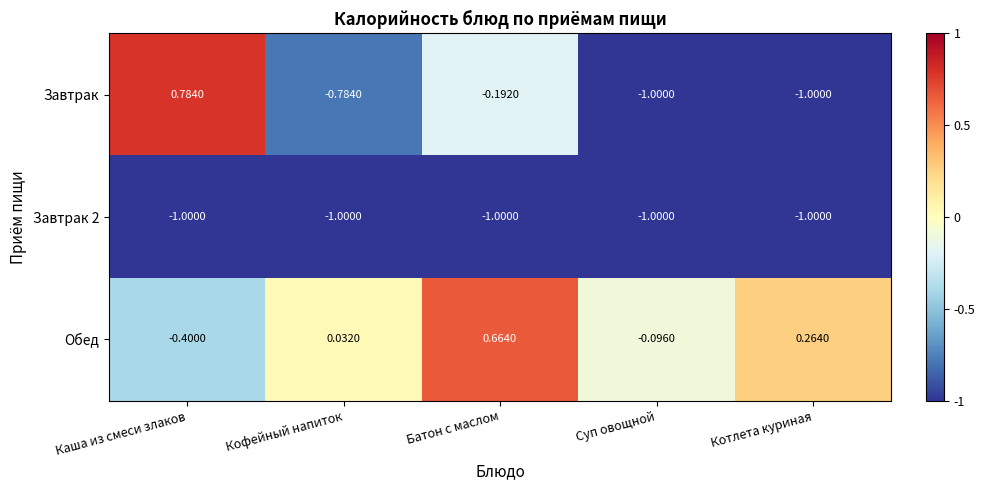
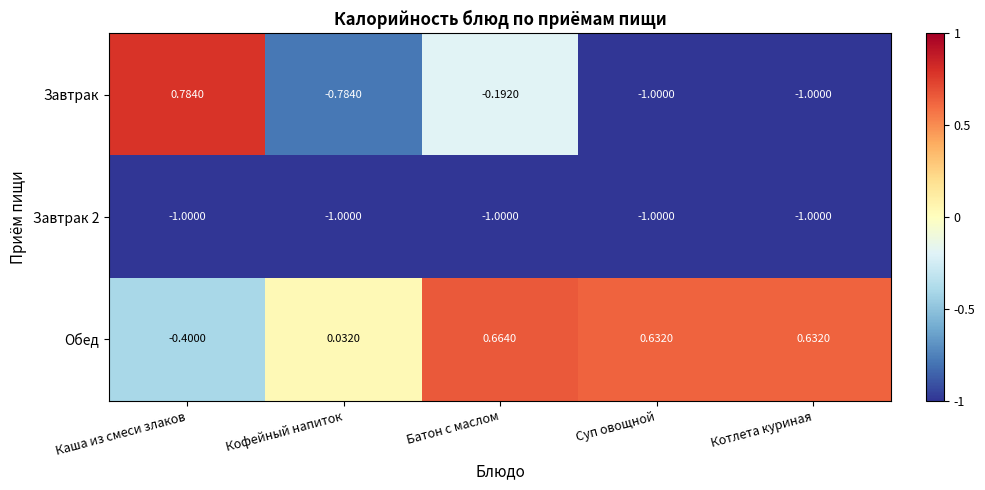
  {
    "Завтрак": {
      "Каша из смеси злаков": 0.7840,
      "Кофейный напиток": -0.7840,
      "Батон с маслом": -0.1920,
      "Суп овощной": -1.0000,
      "Котлета куриная": -1.0000
    },
    "Завтрак 2": {
      "Каша из смеси злаков": -1.0000,
      "Кофейный напиток": -1.0000,
      "Батон с маслом": -1.0000,
      "Суп овощной": -1.0000,
      "Котлета куриная": -1.0000
    },
    "Обед": {
      "Каша из смеси злаков": -0.4000,
      "Кофейный напиток": 0.0320,
      "Батон с маслом": 0.6640,
-     "Суп овощной": -0.0960,
-     "Котлета куриная": 0.2640
+     "Суп овощной": 0.6320,
+     "Котлета куриная": 0.6320
    }
  }
